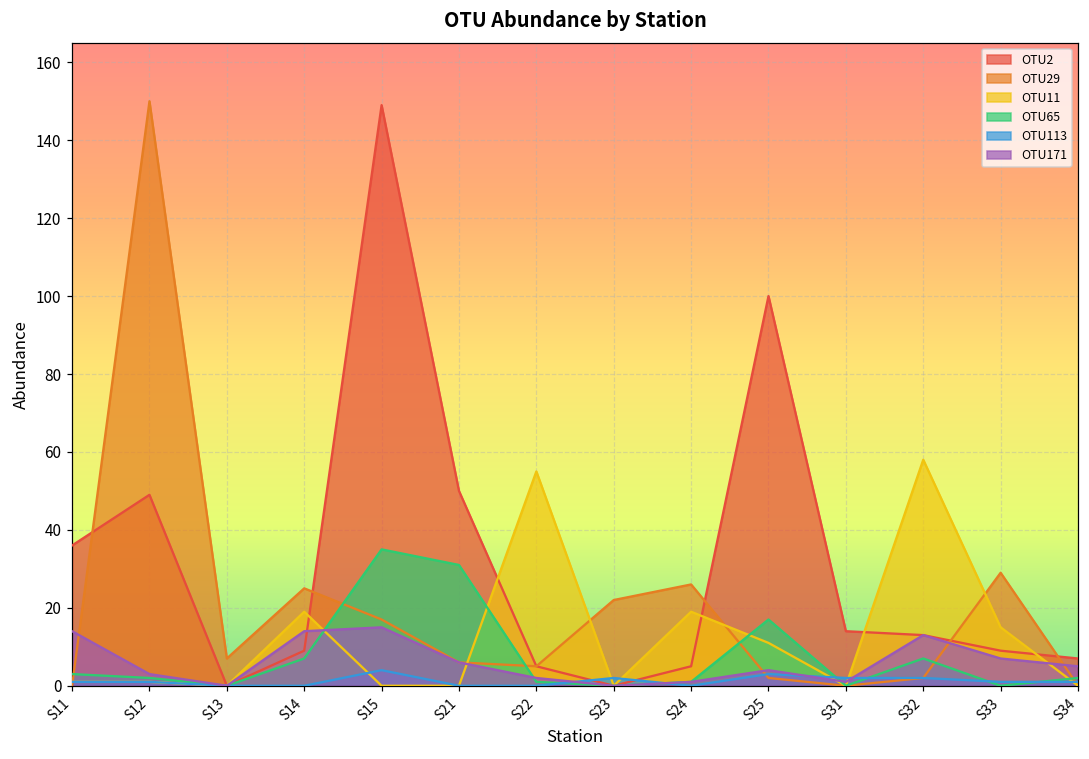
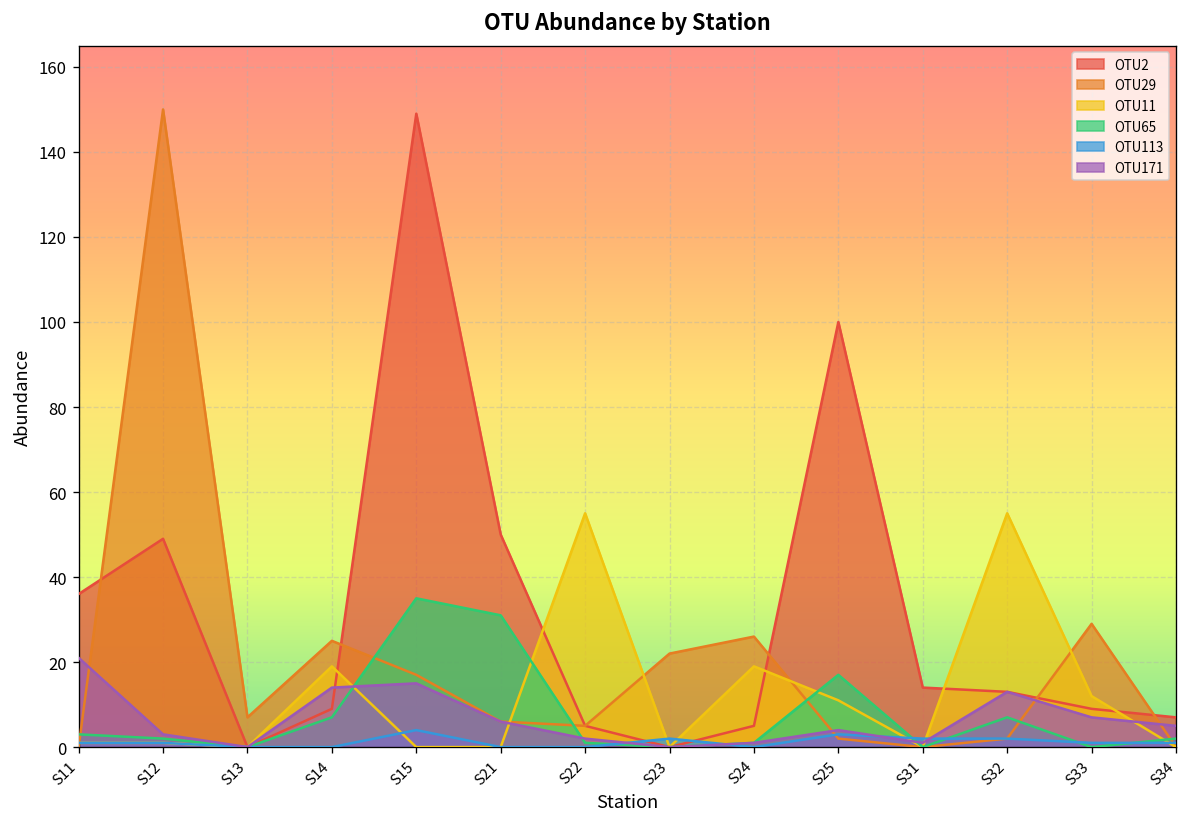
  {
    "OTU11": {
      "S14": 19,
      "S15": 0,
      "S22": 55,
      "S24": 19,
      "S25": 11,
-     "S32": 58,
-     "S33": 15
+     "S32": 55,
+     "S33": 12
    },
    "OTU65": {
      "S11": 3,
      "S12": 2,
      "S14": 7,
      "S15": 35,
      "S21": 31,
      "S22": 1,
      "S25": 17,
      "S32": 7,
      "S33": 0,
      "S34": 2
    },
    "OTU113": {
      "S14": 0,
      "S15": 4,
      "S22": 0,
      "S23": 2,
      "S24": 0,
      "S25": 3,
      "S31": 2,
      "S33": 1,
      "S34": 1
    },
    "OTU171": {
-     "S11": 14,
+     "S11": 21,
      "S12": 3,
      "S14": 14,
      "S15": 15,
      "S22": 2,
      "S25": 4,
      "S31": 1,
      "S33": 7,
      "S34": 5
    }
  }
